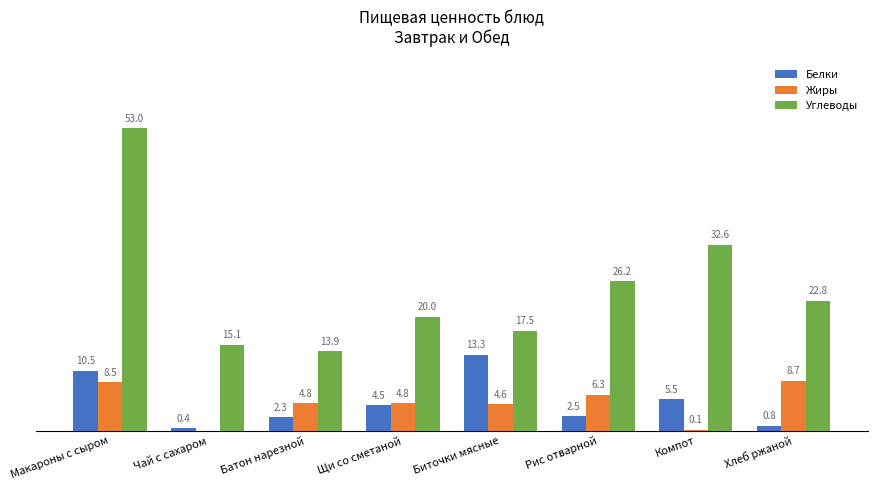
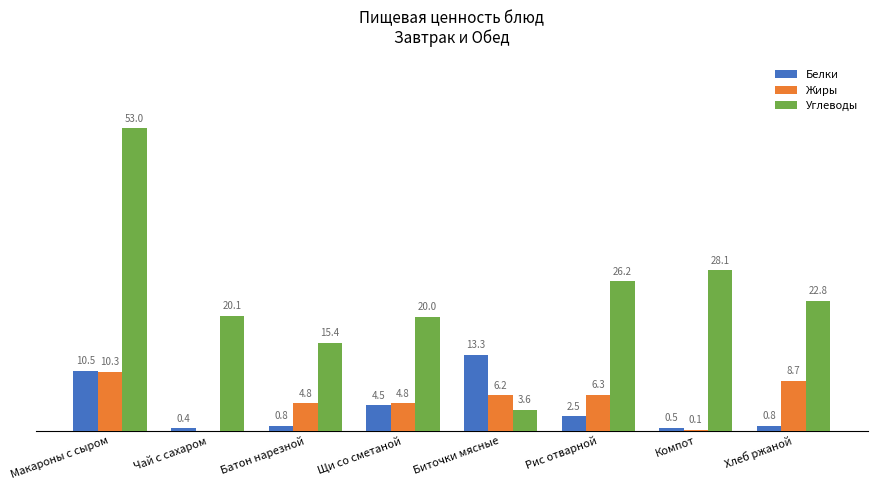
  {
    "Белки": {
      "Макароны с сыром": 10.5,
      "Чай с сахаром": 0.4,
-     "Батон нарезной": 2.3,
+     "Батон нарезной": 0.8,
      "Щи со сметаной": 4.5,
      "Биточки мясные": 13.3,
      "Рис отварной": 2.5,
-     "Компот": 5.5,
+     "Компот": 0.5,
      "Хлеб ржаной": 0.8
    },
    "Жиры": {
-     "Макароны с сыром": 8.5,
+     "Макароны с сыром": 10.3,
      "Батон нарезной": 4.8,
      "Щи со сметаной": 4.8,
-     "Биточки мясные": 4.6,
+     "Биточки мясные": 6.2,
      "Рис отварной": 6.3,
      "Компот": 0.1,
      "Хлеб ржаной": 8.7
    },
    "Углеводы": {
      "Макароны с сыром": 53.0,
-     "Чай с сахаром": 15.1,
-     "Батон нарезной": 13.9,
+     "Чай с сахаром": 20.1,
+     "Батон нарезной": 15.4,
      "Щи со сметаной": 20.0,
-     "Биточки мясные": 17.5,
+     "Биточки мясные": 3.6,
      "Рис отварной": 26.2,
-     "Компот": 32.6,
+     "Компот": 28.1,
      "Хлеб ржаной": 22.8
    }
  }
